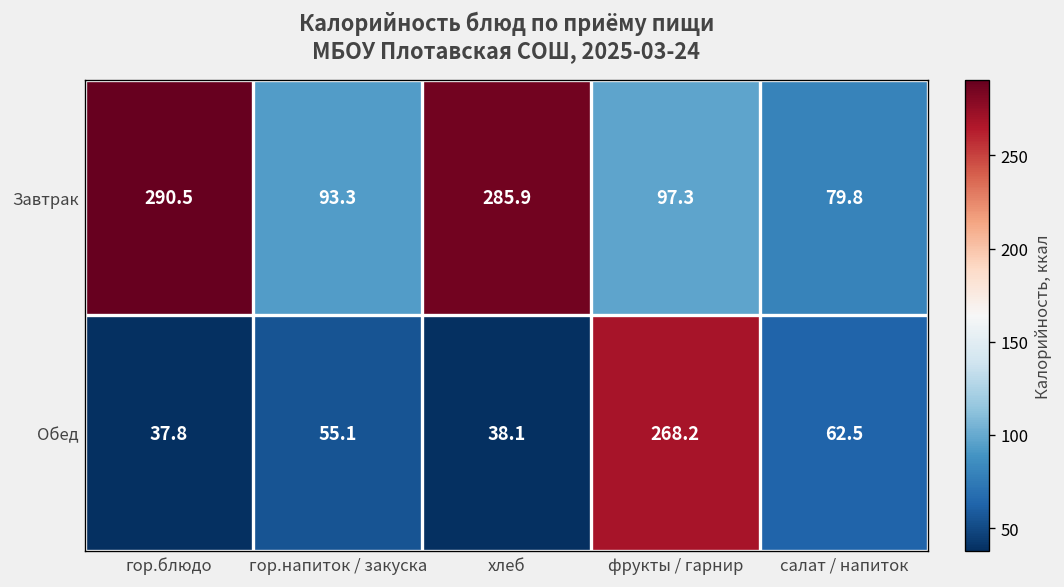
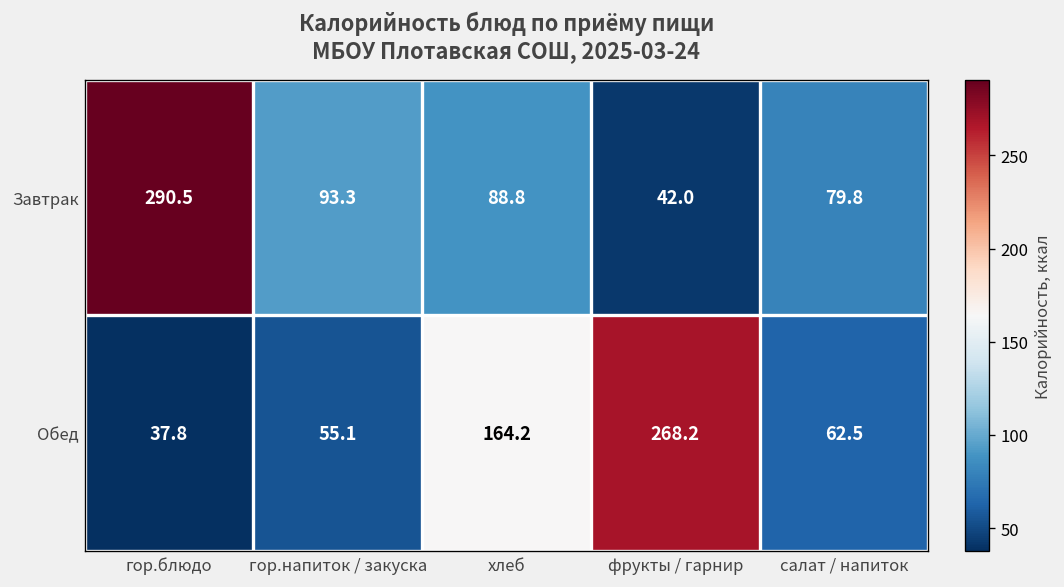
  {
    "Завтрак": {
      "гор.блюдо": 290.5,
      "гор.напиток / закуска": 93.3,
-     "хлеб": 285.9,
-     "фрукты / гарнир": 97.3,
+     "хлеб": 88.8,
+     "фрукты / гарнир": 42.0,
      "салат / напиток": 79.8
    },
    "Обед": {
      "гор.блюдо": 37.8,
      "гор.напиток / закуска": 55.1,
-     "хлеб": 38.1,
+     "хлеб": 164.2,
      "фрукты / гарнир": 268.2,
      "салат / напиток": 62.5
    }
  }
